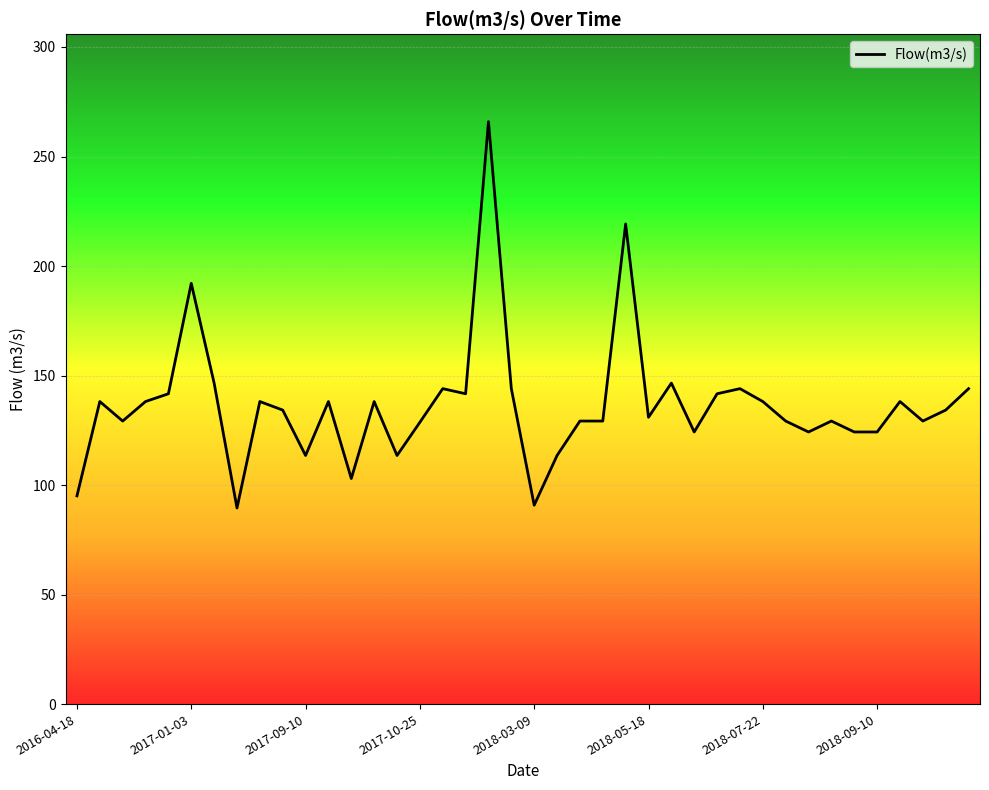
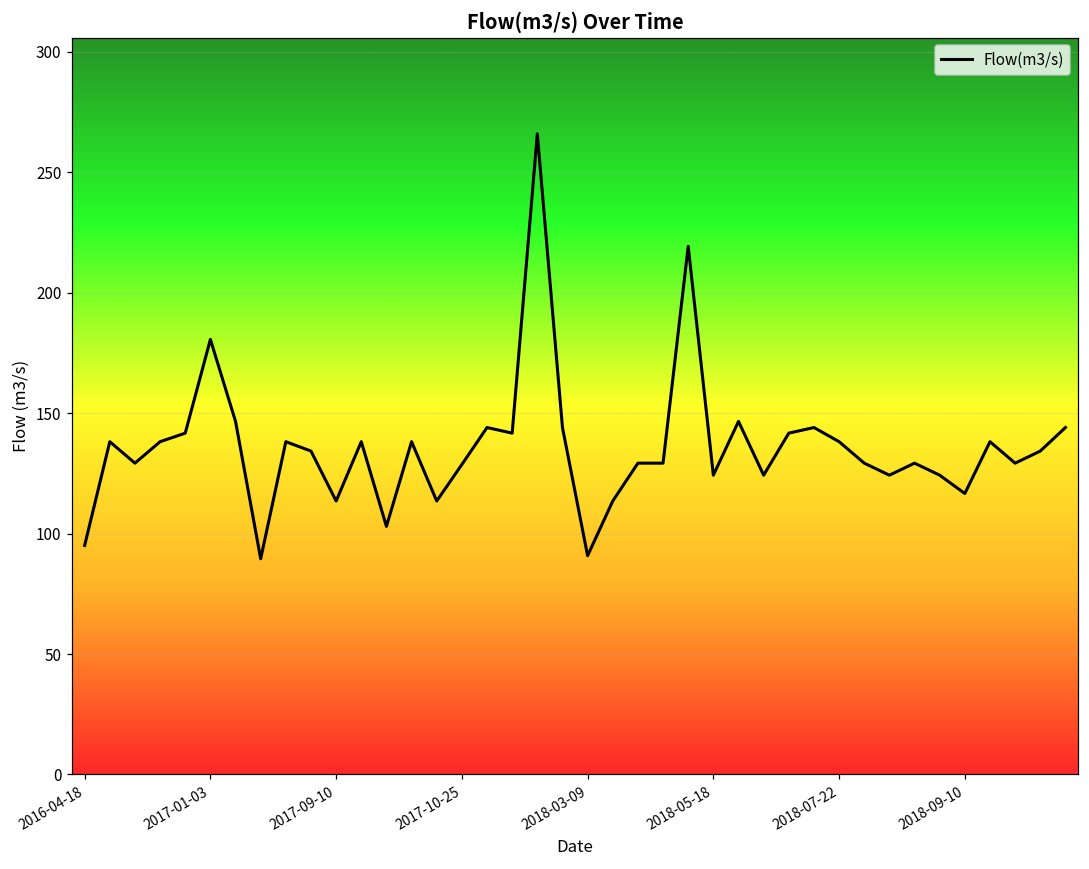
  {
    "2016-04-18": 95,
-   "2017-01-03": 192,
+   "2017-01-03": 181,
    "2017-09-10": 113,
    "2017-10-25": 129,
    "2018-03-09": 91,
-   "2018-05-18": 131,
+   "2018-05-18": 124,
    "2018-07-22": 138,
-   "2018-09-10": 124
+   "2018-09-10": 117
  }
